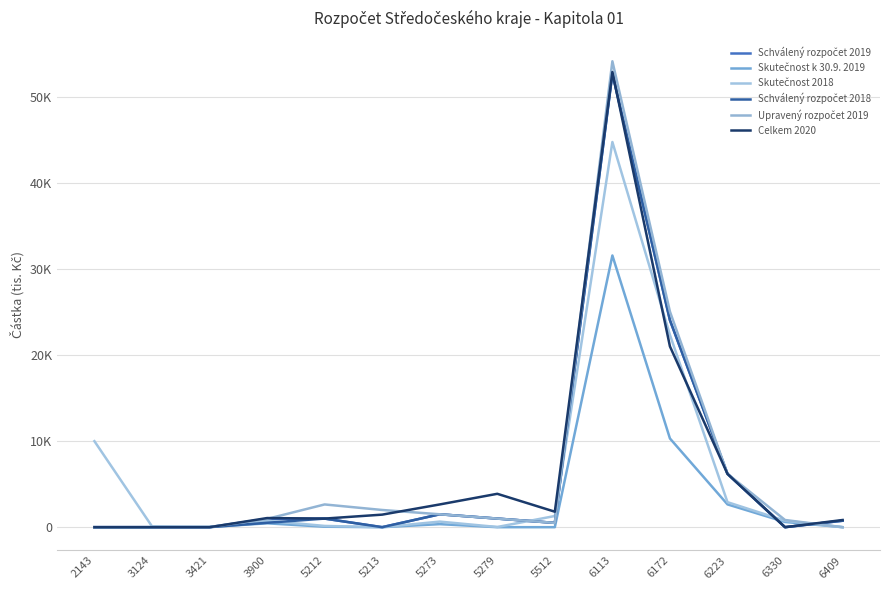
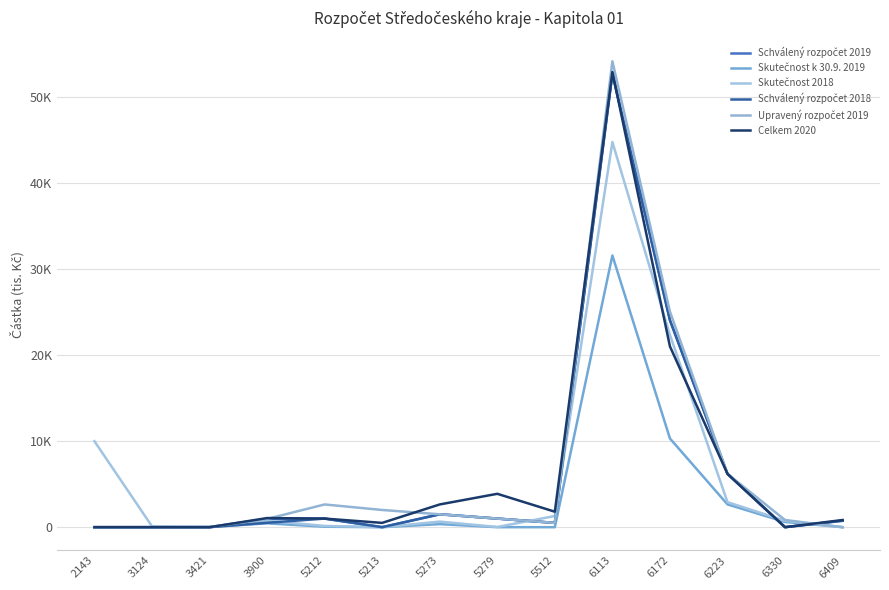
  {
    "Celkem 2020": {
-     "5213": 1500,
+     "5213": 500,
      "5273": 3000,
      "5279": 4000,
      "5512": 2000,
      "6172": 21000
    }
  }
